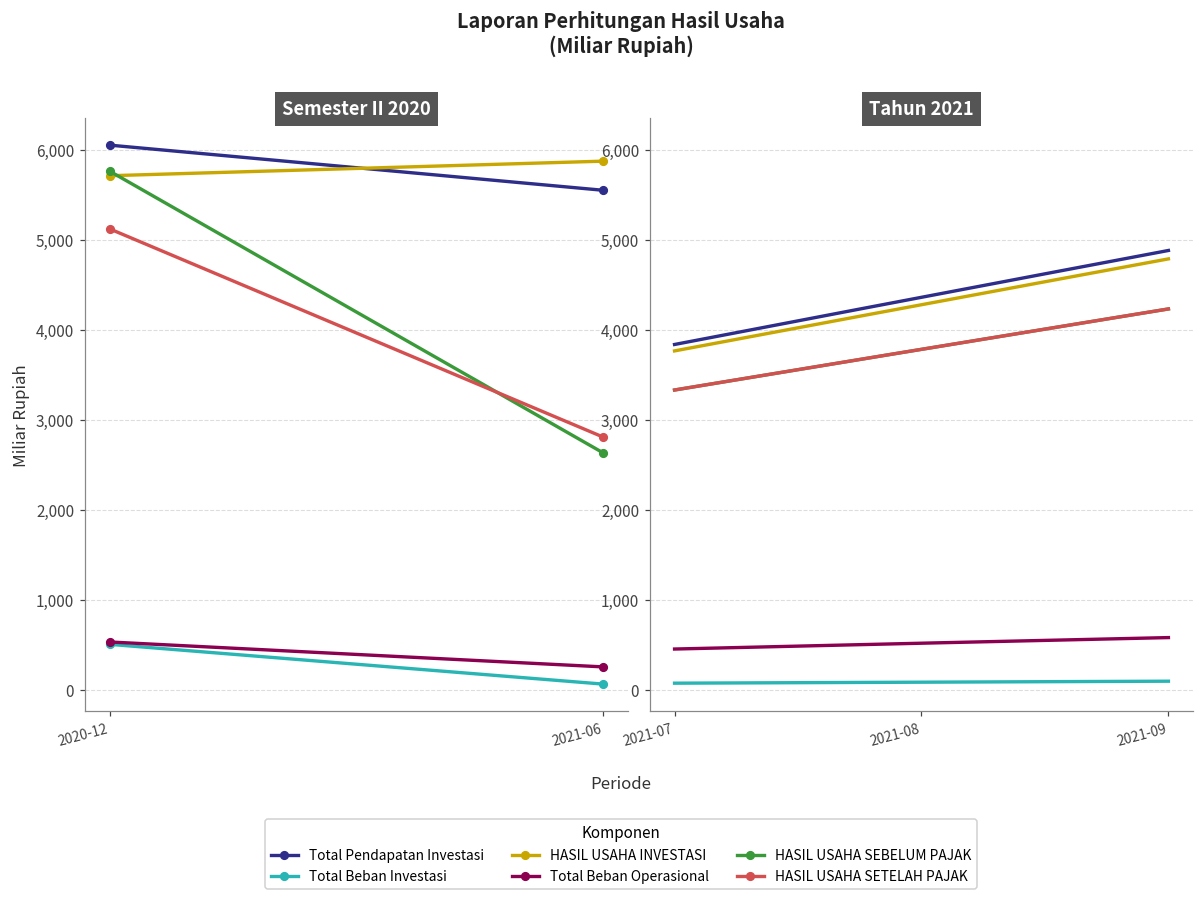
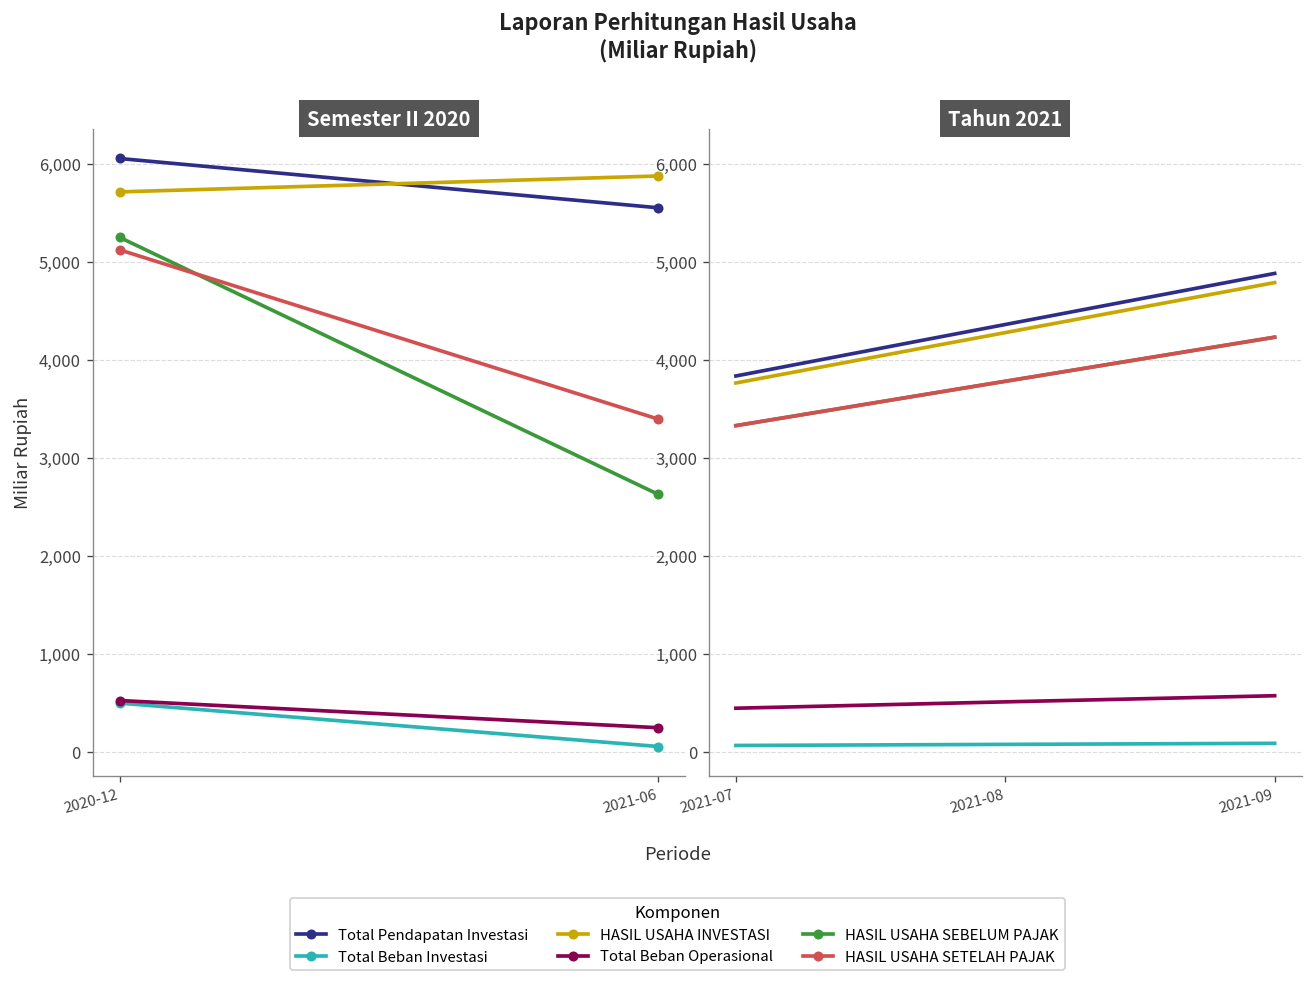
  {
    "Semester II 2020": {
      "Total Pendapatan Investasi": {
        "2020-12": "6,100",
        "2021-06": "5,500"
      },
      "Total Beban Investasi": {
        "2021-06": "100"
      },
      "HASIL USAHA INVESTASI": {
        "2020-12": "5,700",
        "2021-06": "5,900"
      },
      "Total Beban Operasional": {
        "2021-06": "300"
      },
      "HASIL USAHA SEBELUM PAJAK": {
-       "2020-12": "5,800",
+       "2020-12": "5,200",
        "2021-06": "2,600"
      },
      "HASIL USAHA SETELAH PAJAK": {
        "2020-12": "5,100",
-       "2021-06": "2,800"
+       "2021-06": "3,400"
      }
    },
    "Tahun 2021": {
      "Total Pendapatan Investasi": {
        "2021-07": "3,800",
        "2021-09": "4,900"
      },
      "Total Beban Investasi": {
        "2021-07": "100",
        "2021-09": "100"
      },
      "HASIL USAHA INVESTASI": {
        "2021-07": "3,800",
        "2021-09": "4,800"
      },
      "Total Beban Operasional": {
        "2021-07": "500",
        "2021-09": "600"
      },
      "HASIL USAHA SETELAH PAJAK": {
        "2021-07": "3,300",
        "2021-09": "4,200"
      }
    }
  }
